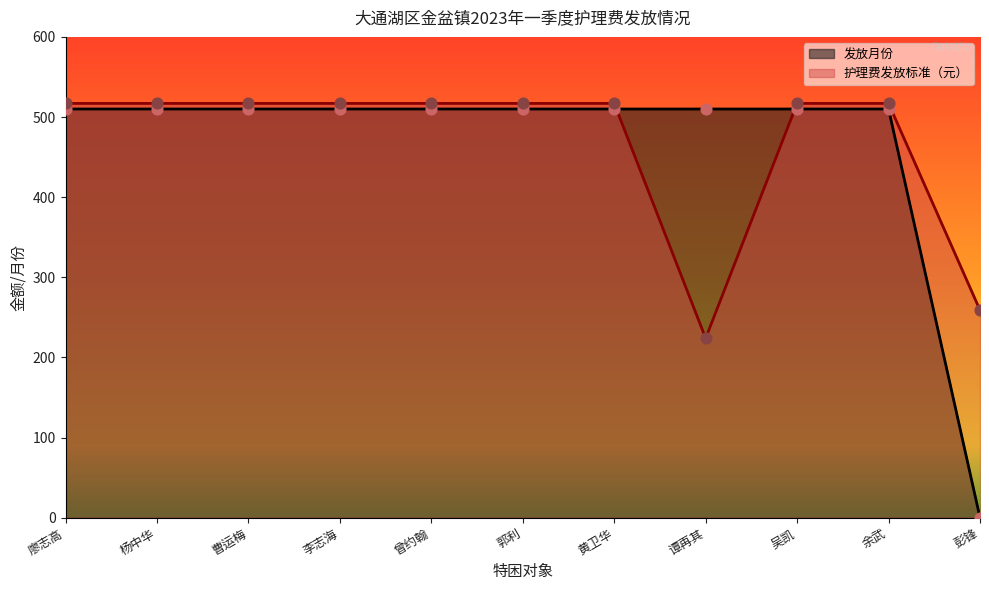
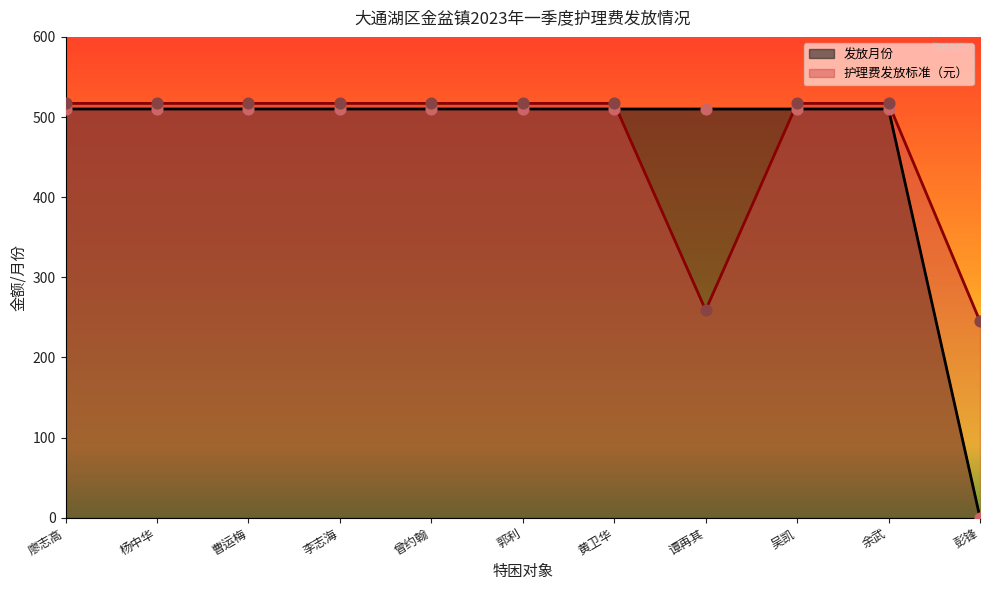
  {
    "发放月份": {
      "廖志高": 510,
      "杨中华": 510,
      "曹运梅": 510,
      "李志海": 510,
      "曾约翰": 510,
      "郭利": 510,
      "黄卫华": 510,
      "谭再其": 510,
      "吴凯": 510,
      "余武": 510,
      "彭锋": 0
    },
    "护理费发放标准（元）": {
      "廖志高": 520,
      "杨中华": 520,
      "曹运梅": 520,
      "李志海": 520,
      "曾约翰": 520,
      "郭利": 520,
      "黄卫华": 520,
-     "谭再其": 220,
+     "谭再其": 260,
      "吴凯": 520,
      "余武": 520,
-     "彭锋": 260
+     "彭锋": 250
    }
  }
